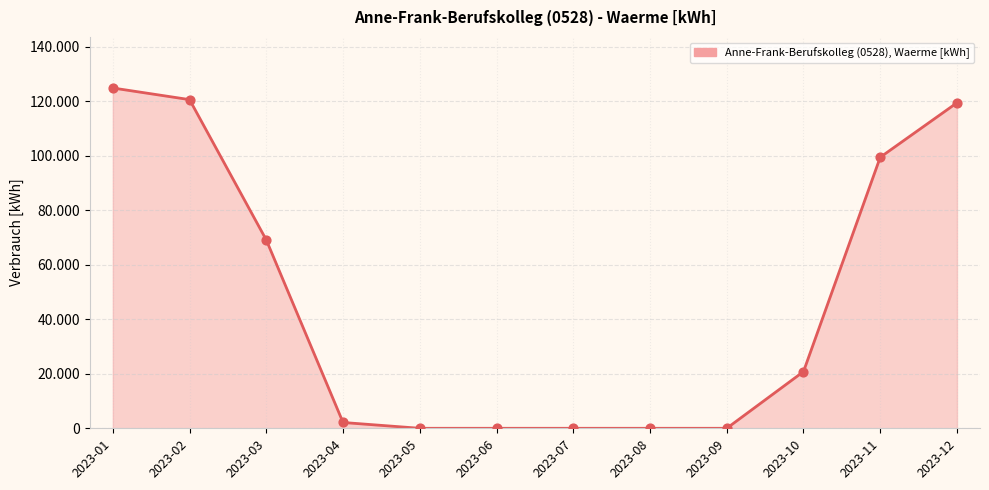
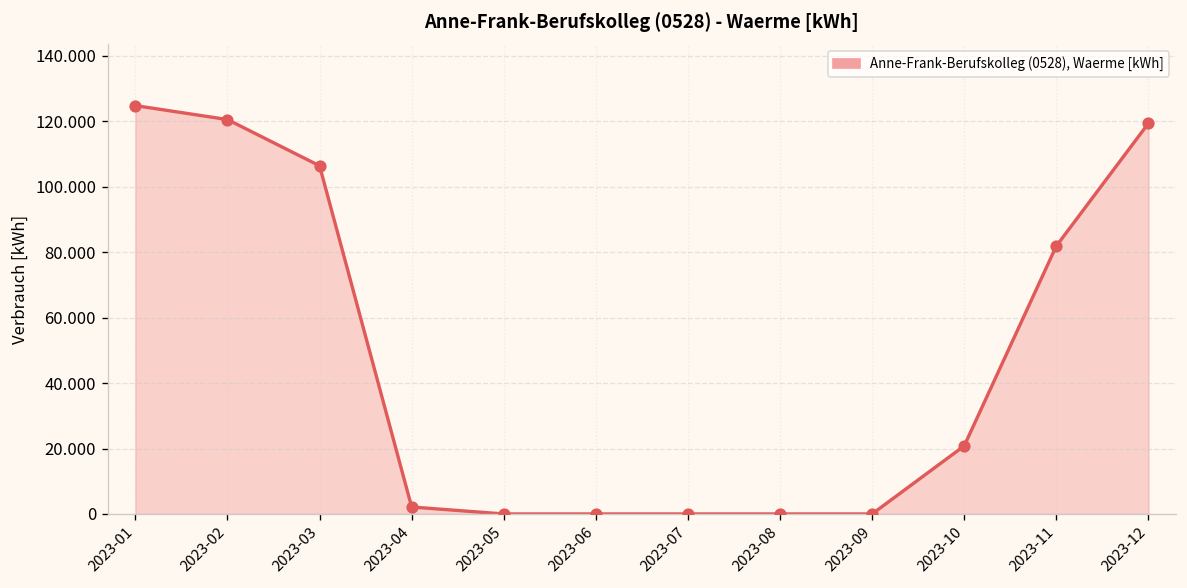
  {
    "2023-01": 125,
    "2023-02": 121,
-   "2023-03": 69,
+   "2023-03": 106,
    "2023-04": 2,
    "2023-05": 0,
    "2023-06": 0,
    "2023-07": 0,
    "2023-08": 0,
    "2023-09": 0,
    "2023-10": 21,
-   "2023-11": 99,
+   "2023-11": 82,
    "2023-12": 119
  }
